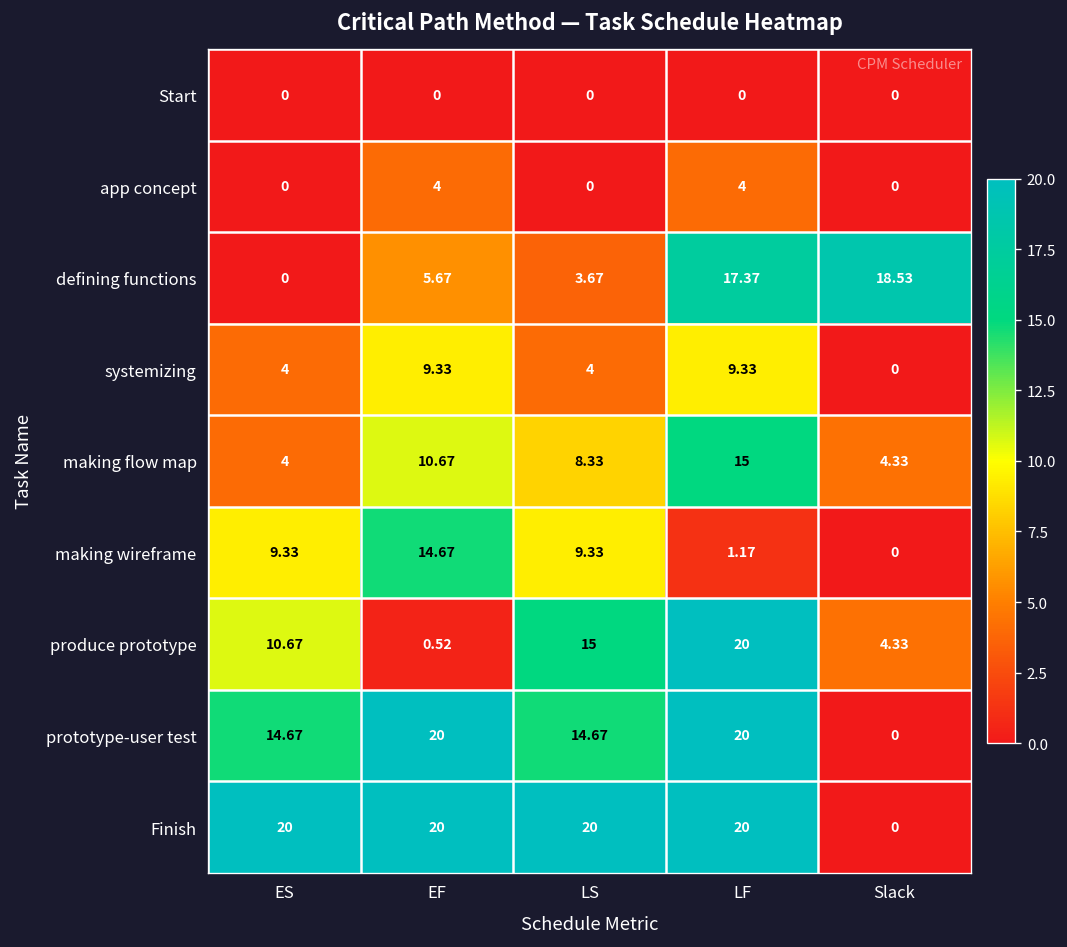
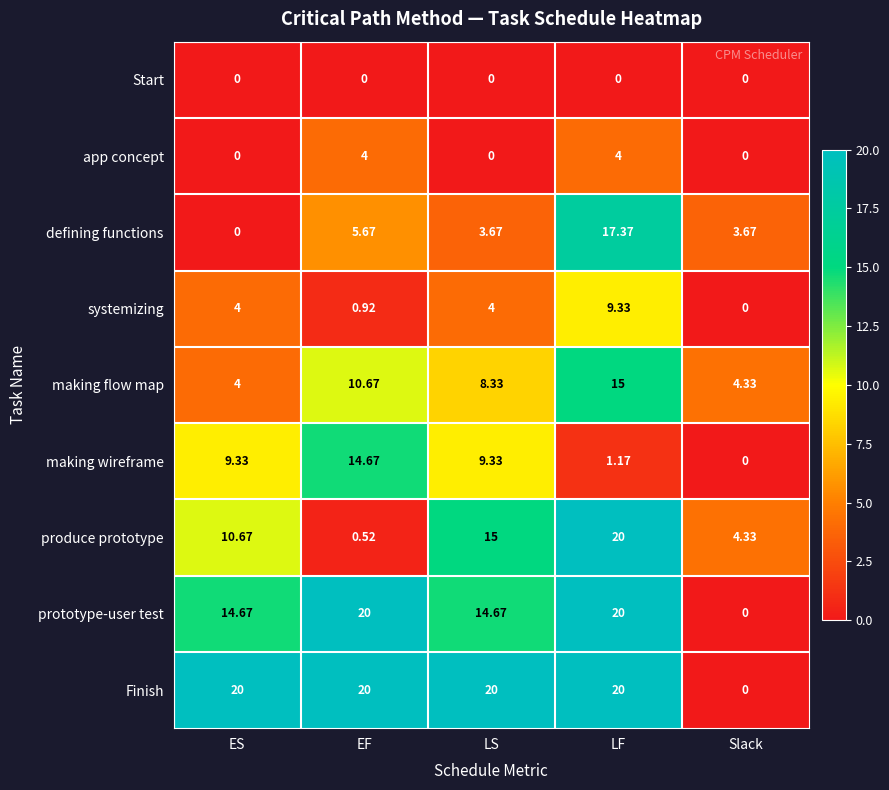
  {
    "Start": {
      "ES": 0,
      "EF": 0,
      "LS": 0,
      "LF": 0
    },
    "app concept": {
      "ES": 0,
      "EF": 4,
      "LS": 0,
      "LF": 4,
      "Slack": 0
    },
    "defining functions": {
      "ES": 0,
      "EF": 5.67,
      "LS": 3.67,
      "LF": 17.37,
-     "Slack": 18.53
+     "Slack": 3.67
    },
    "systemizing": {
      "ES": 4,
-     "EF": 9.33,
+     "EF": 0.92,
      "LS": 4,
      "LF": 9.33,
      "Slack": 0
    },
    "making flow map": {
      "ES": 4,
      "EF": 10.67,
      "LS": 8.33,
      "LF": 15,
      "Slack": 4.33
    },
    "making wireframe": {
      "ES": 9.33,
      "EF": 14.67,
      "LS": 9.33,
      "LF": 1.17,
      "Slack": 0
    },
    "produce prototype": {
      "ES": 10.67,
      "EF": 0.52,
      "LS": 15,
      "LF": 20,
      "Slack": 4.33
    },
    "prototype-user test": {
      "ES": 14.67,
      "EF": 20,
      "LS": 14.67,
      "LF": 20,
      "Slack": 0
    },
    "Finish": {
      "ES": 20,
      "EF": 20,
      "LS": 20,
      "LF": 20,
      "Slack": 0
    }
  }
